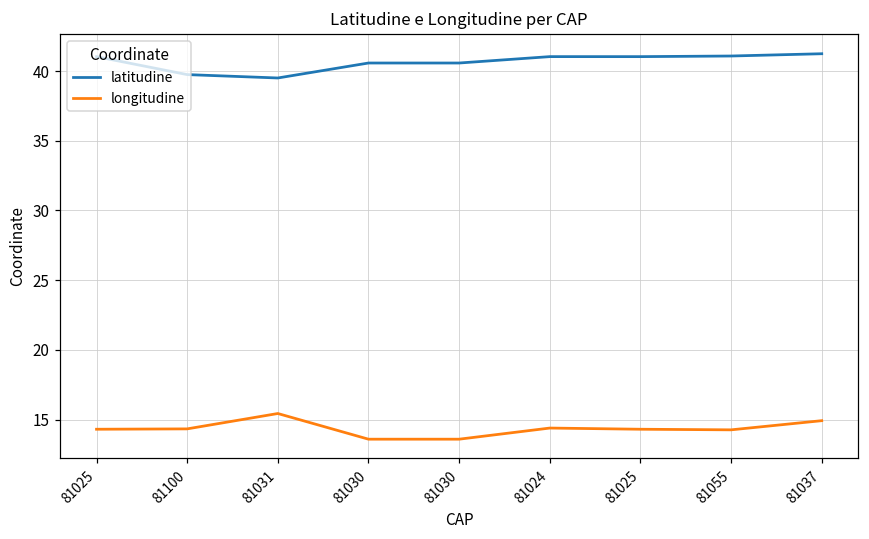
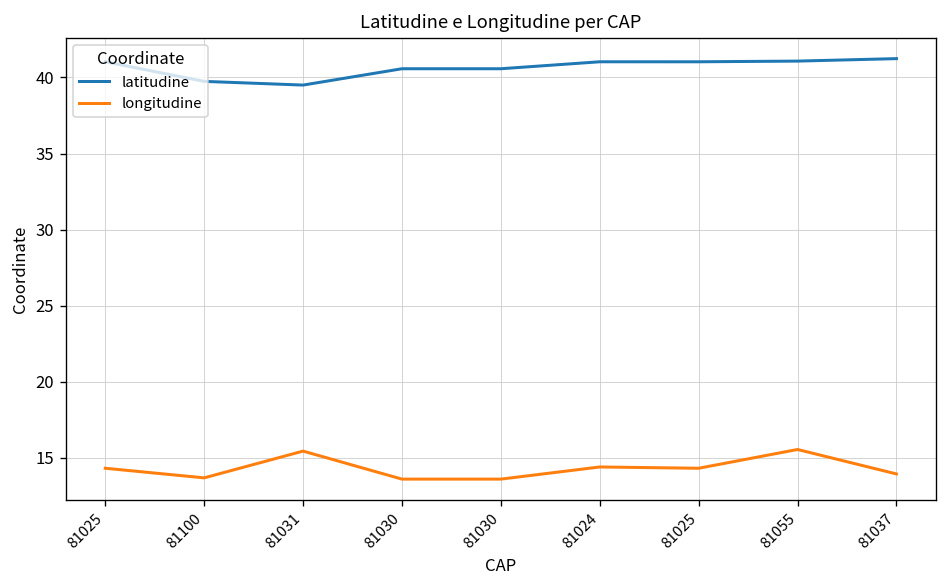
  {
    "latitudine": {
      "81031": 39.5,
      "81024": 41.0,
      "81055": 41.1,
      "81037": 41.2
    },
    "longitudine": {
-     "81100": 14.3,
+     "81100": 13.7,
      "81031": 15.4,
      "81024": 14.4,
-     "81055": 14.3,
-     "81037": 14.9
+     "81055": 15.5,
+     "81037": 13.9
    }
  }
